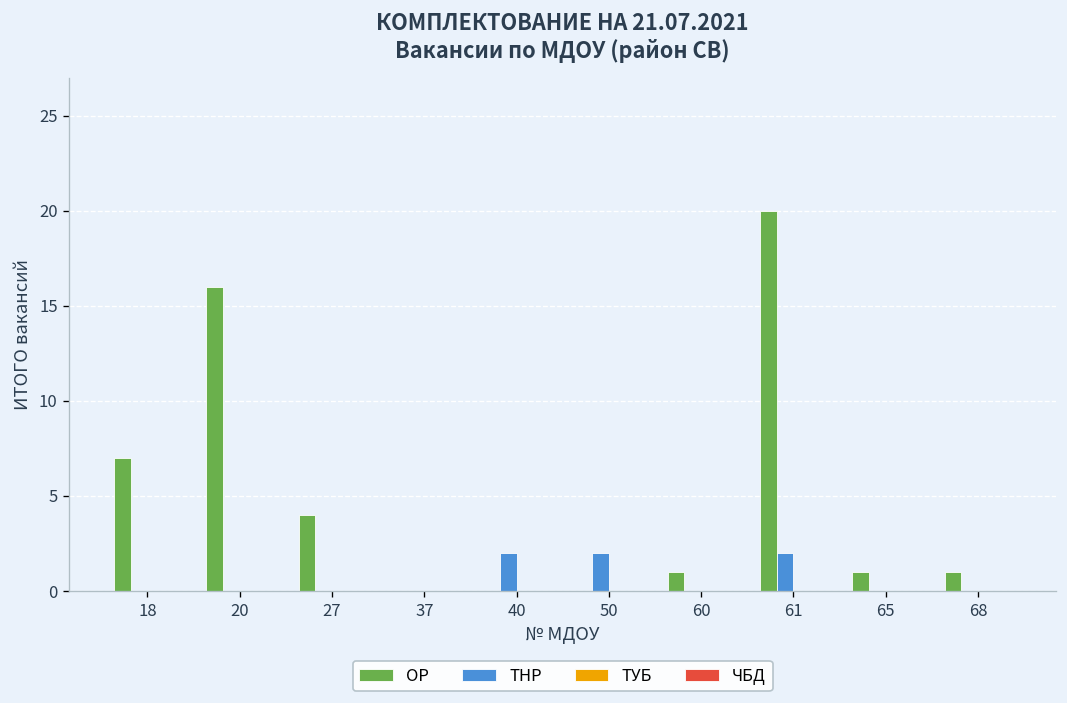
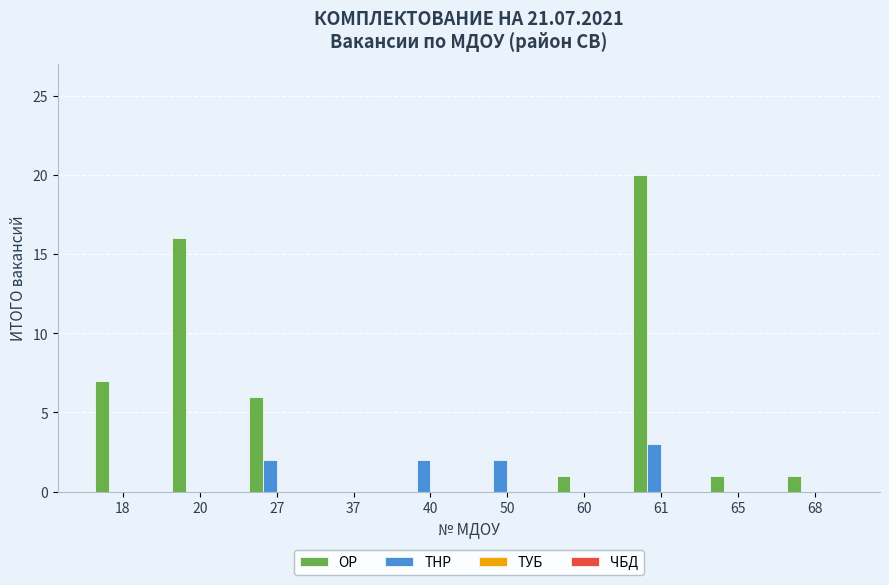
  {
    "ОР": {
      "18": 7,
      "20": 16,
-     "27": 4,
+     "27": 6,
      "37": 0,
      "40": 0,
      "50": 0,
      "60": 1,
      "61": 20,
      "65": 1,
      "68": 1
    },
    "ТНР": {
      "18": 0,
      "20": 0,
-     "27": 0,
+     "27": 2,
      "37": 0,
      "40": 2,
      "50": 2,
      "60": 0,
-     "61": 2,
+     "61": 3,
      "65": 0,
      "68": 0
    },
    "ТУБ": {
      "18": 0,
      "20": 0,
      "27": 0,
      "37": 0,
      "40": 0,
      "50": 0,
      "60": 0,
      "61": 0,
      "65": 0,
      "68": 0
    },
    "ЧБД": {
      "18": 0,
      "20": 0,
      "27": 0,
      "37": 0,
      "40": 0,
      "50": 0,
      "60": 0,
      "61": 0,
      "65": 0,
      "68": 0
    }
  }
